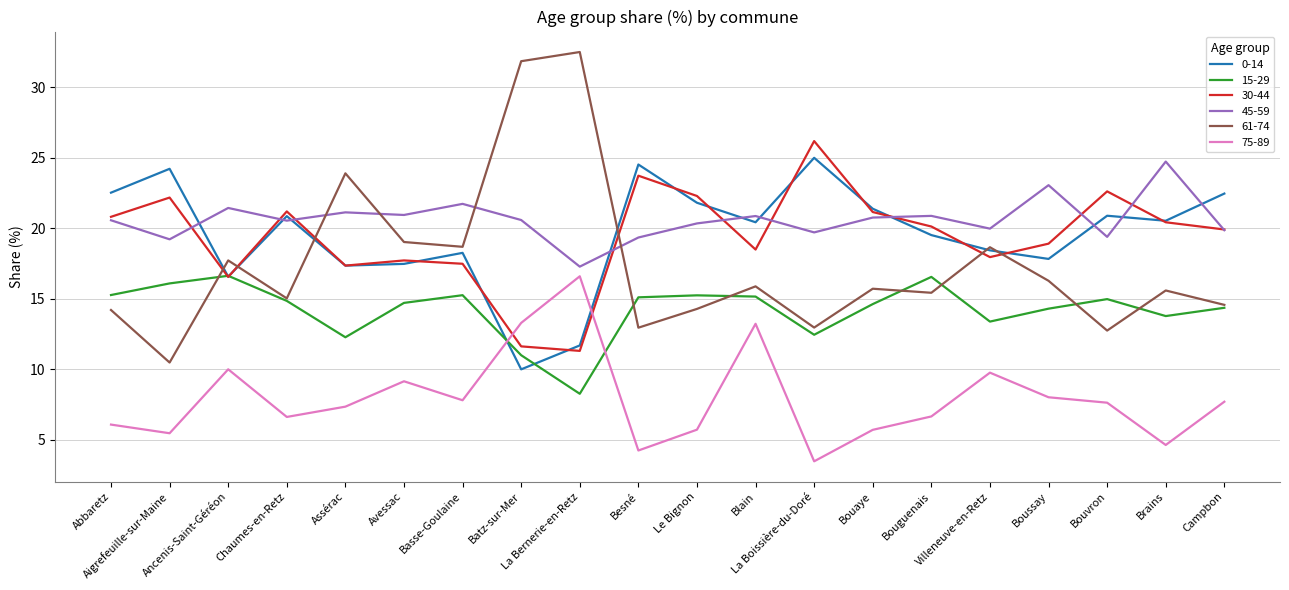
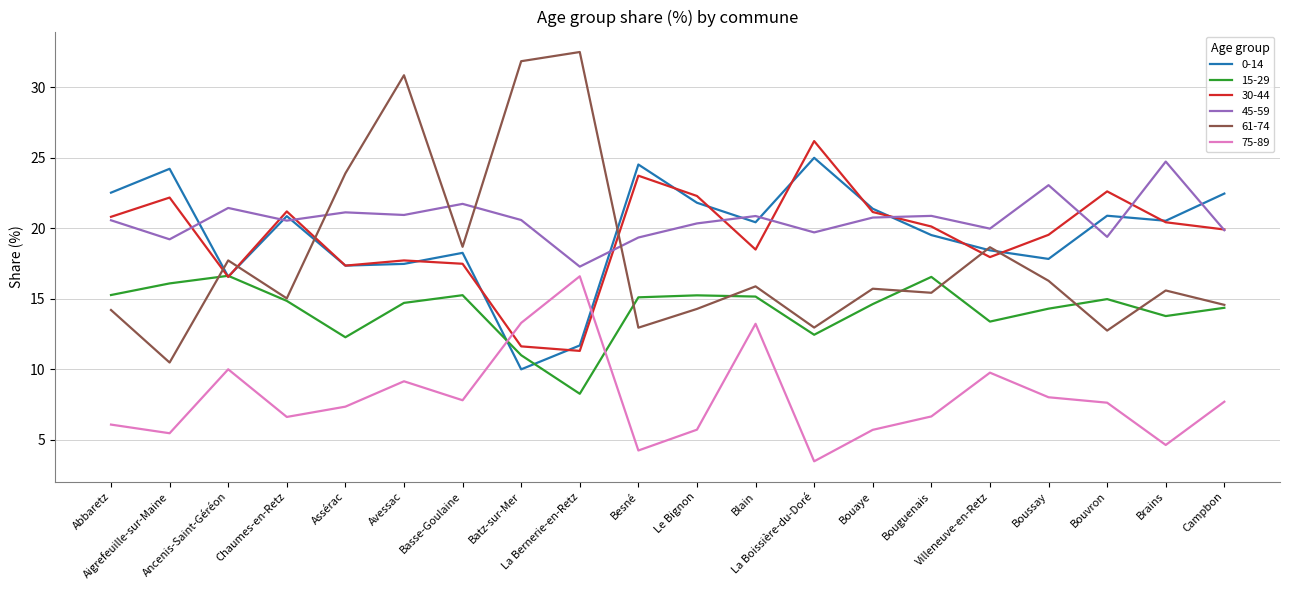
  {
    "0-14": {
      "Abbaretz": 22.5,
      "Aigrefeuille-sur-Maine": 24.2,
      "Chaumes-en-Retz": 20.9,
      "Avessac": 17.5,
      "Basse-Goulaine": 18.3,
      "Batz-sur-Mer": 10.0,
      "La Bernerie-en-Retz": 11.7,
      "Besné": 24.5,
      "Le Bignon": 21.8,
      "Blain": 20.4,
      "La Boissière-du-Doré": 25.0,
      "Bouaye": 21.4,
      "Bouguenais": 19.5,
      "Villeneuve-en-Retz": 18.4,
      "Boussay": 17.8,
      "Bouvron": 20.9,
      "Campbon": 22.5
    },
    "15-29": {
      "Abbaretz": 15.3,
      "Aigrefeuille-sur-Maine": 16.1,
      "Assérac": 12.3,
      "Avessac": 14.7,
      "Basse-Goulaine": 15.2,
      "Batz-sur-Mer": 11.0,
      "La Bernerie-en-Retz": 8.3,
      "Besné": 15.1,
      "Le Bignon": 15.2,
      "Blain": 15.1,
      "La Boissière-du-Doré": 12.4,
      "Bouaye": 14.6,
      "Bouguenais": 16.5,
      "Villeneuve-en-Retz": 13.4,
      "Boussay": 14.3,
      "Bouvron": 15.0,
      "Brains": 13.8,
      "Campbon": 14.4
    },
    "30-44": {
      "Abbaretz": 20.8,
      "Aigrefeuille-sur-Maine": 22.2,
      "Chaumes-en-Retz": 21.2,
      "Avessac": 17.7,
      "Basse-Goulaine": 17.5,
      "Batz-sur-Mer": 11.6,
      "La Bernerie-en-Retz": 11.3,
      "Besné": 23.7,
      "Le Bignon": 22.3,
      "Blain": 18.5,
      "La Boissière-du-Doré": 26.2,
      "Bouaye": 21.1,
      "Bouguenais": 20.1,
      "Villeneuve-en-Retz": 17.9,
-     "Boussay": 18.9,
+     "Boussay": 19.5,
      "Bouvron": 22.6
    },
    "45-59": {
      "Abbaretz": 20.6,
      "Aigrefeuille-sur-Maine": 19.2,
      "Ancenis-Saint-Géréon": 21.4,
      "Chaumes-en-Retz": 20.5,
      "Assérac": 21.1,
      "Avessac": 20.9,
      "Basse-Goulaine": 21.7,
      "Batz-sur-Mer": 20.6,
      "La Bernerie-en-Retz": 17.3,
      "Besné": 19.3,
      "Le Bignon": 20.3,
      "Blain": 20.9,
      "La Boissière-du-Doré": 19.7,
      "Bouaye": 20.8,
      "Bouguenais": 20.9,
      "Villeneuve-en-Retz": 20.0,
      "Boussay": 23.1,
      "Bouvron": 19.4,
      "Brains": 24.7
    },
    "61-74": {
      "Abbaretz": 14.2,
      "Aigrefeuille-sur-Maine": 10.5,
      "Ancenis-Saint-Géréon": 17.7,
      "Assérac": 23.9,
-     "Avessac": 19.0,
+     "Avessac": 30.8,
      "Basse-Goulaine": 18.7,
      "Batz-sur-Mer": 31.8,
      "La Bernerie-en-Retz": 32.5,
      "Besné": 12.9,
      "Le Bignon": 14.3,
      "Blain": 15.9,
      "La Boissière-du-Doré": 13.0,
      "Bouaye": 15.7,
      "Bouguenais": 15.4,
      "Villeneuve-en-Retz": 18.6,
      "Boussay": 16.3,
      "Bouvron": 12.7,
      "Brains": 15.6,
      "Campbon": 14.6
    },
    "75-89": {
      "Abbaretz": 6.1,
      "Aigrefeuille-sur-Maine": 5.5,
      "Ancenis-Saint-Géréon": 10.0,
      "Chaumes-en-Retz": 6.6,
      "Assérac": 7.3,
      "Avessac": 9.1,
      "Basse-Goulaine": 7.8,
      "Batz-sur-Mer": 13.3,
      "La Bernerie-en-Retz": 16.6,
      "Besné": 4.2,
      "Le Bignon": 5.7,
      "Blain": 13.2,
      "La Boissière-du-Doré": 3.5,
      "Bouaye": 5.7,
      "Bouguenais": 6.6,
      "Villeneuve-en-Retz": 9.8,
      "Boussay": 8.0,
      "Bouvron": 7.6,
      "Brains": 4.6,
      "Campbon": 7.7
    }
  }
